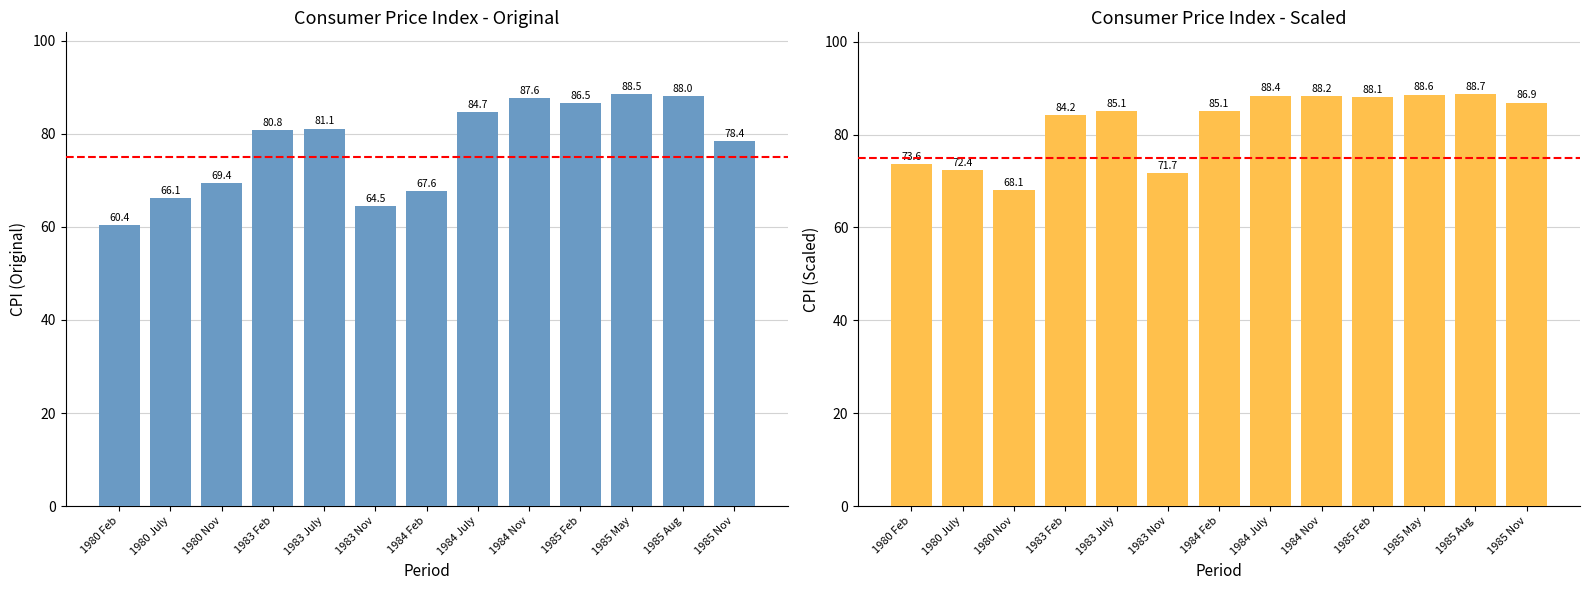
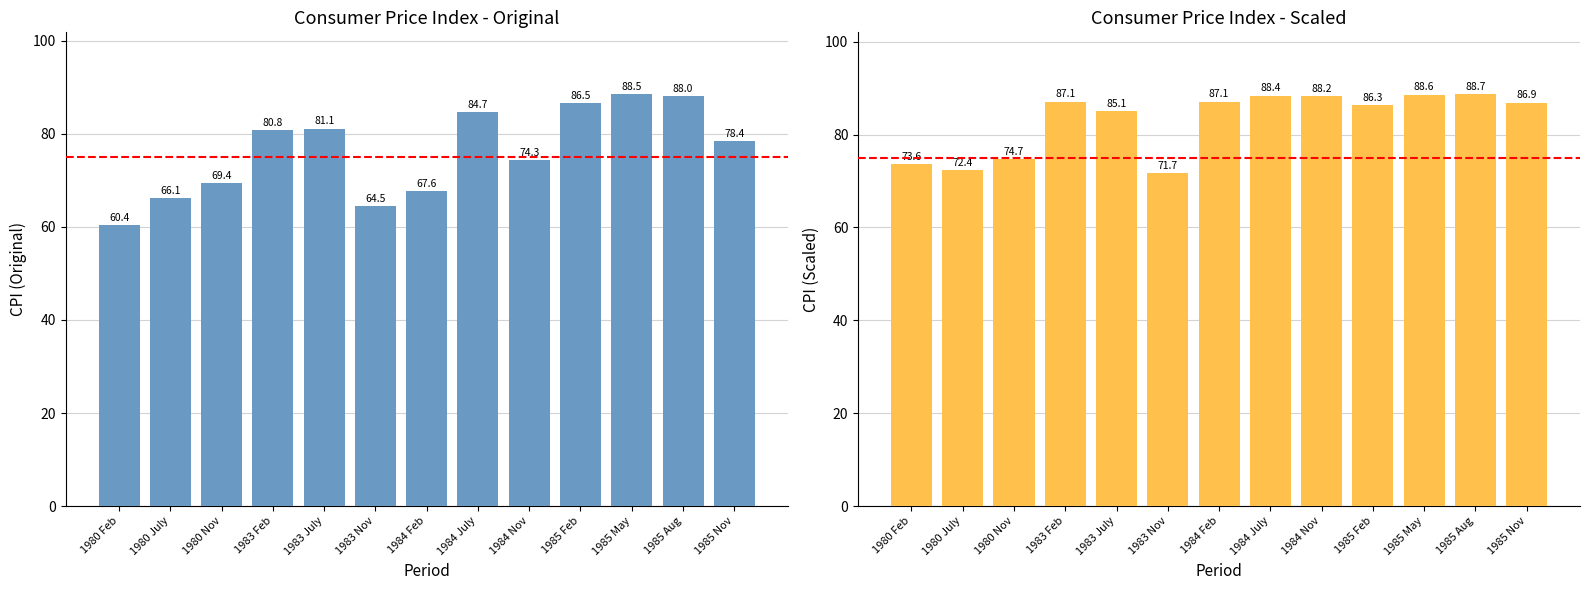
  {
    "Consumer Price Index - Original": {
      "1980 Feb": 60.4,
      "1980 July": 66.1,
      "1980 Nov": 69.4,
      "1983 Feb": 80.8,
      "1983 July": 81.1,
      "1983 Nov": 64.5,
      "1984 Feb": 67.6,
      "1984 July": 84.7,
-     "1984 Nov": 87.6,
+     "1984 Nov": 74.3,
      "1985 Feb": 86.5,
      "1985 May": 88.5,
      "1985 Aug": 88.0,
      "1985 Nov": 78.4
    },
    "Consumer Price Index - Scaled": {
      "1980 Feb": 73.6,
      "1980 July": 72.4,
-     "1980 Nov": 68.1,
-     "1983 Feb": 84.2,
+     "1980 Nov": 74.7,
+     "1983 Feb": 87.1,
      "1983 July": 85.1,
      "1983 Nov": 71.7,
-     "1984 Feb": 85.1,
+     "1984 Feb": 87.1,
      "1984 July": 88.4,
      "1984 Nov": 88.2,
-     "1985 Feb": 88.1,
+     "1985 Feb": 86.3,
      "1985 May": 88.6,
      "1985 Aug": 88.7,
      "1985 Nov": 86.9
    }
  }
